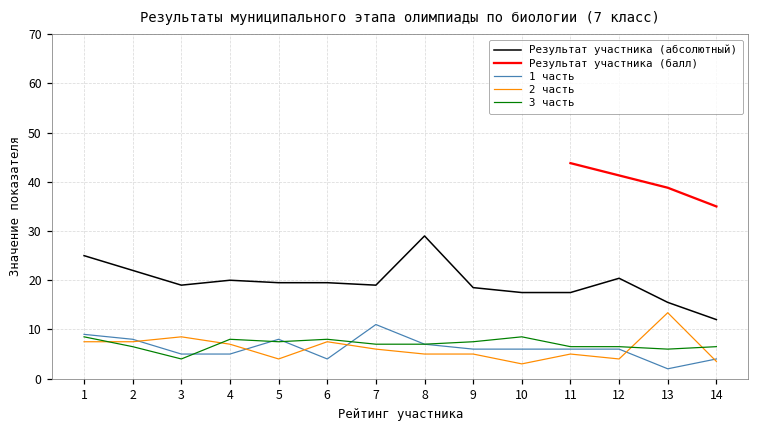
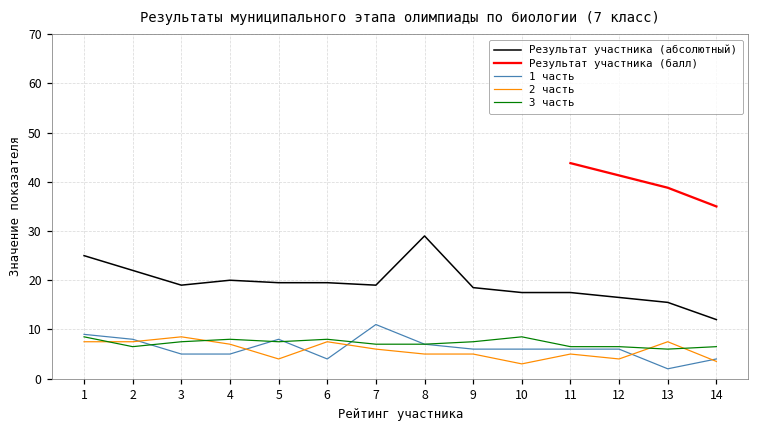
  {
    "Результат участника (абсолютный)": {
      "1": 25,
      "2": 22,
      "3": 19,
      "4": 20,
      "5": 20,
      "6": 20,
      "7": 19,
      "8": 29,
      "9": 19,
      "10": 18,
      "11": 18,
-     "12": 20,
+     "12": 17,
      "13": 16,
      "14": 12
    },
    "Результат участника (балл)": {
      "11": 44,
      "12": 41,
      "13": 39,
      "14": 35
    },
    "1 часть": {
      "3": 5,
      "4": 5,
      "6": 4,
      "7": 11,
      "9": 6,
      "10": 6,
      "13": 2
    },
    "2 часть": {
      "1": 8,
      "3": 9,
      "4": 7,
      "5": 4,
      "7": 6,
      "8": 5,
      "9": 5,
      "10": 3,
      "11": 5,
      "12": 4,
-     "13": 13
+     "13": 8
    },
    "3 часть": {
      "2": 7,
-     "3": 4,
+     "3": 8,
      "4": 8,
      "7": 7,
      "9": 8,
      "10": 9,
      "13": 6,
      "14": 7
    }
  }
